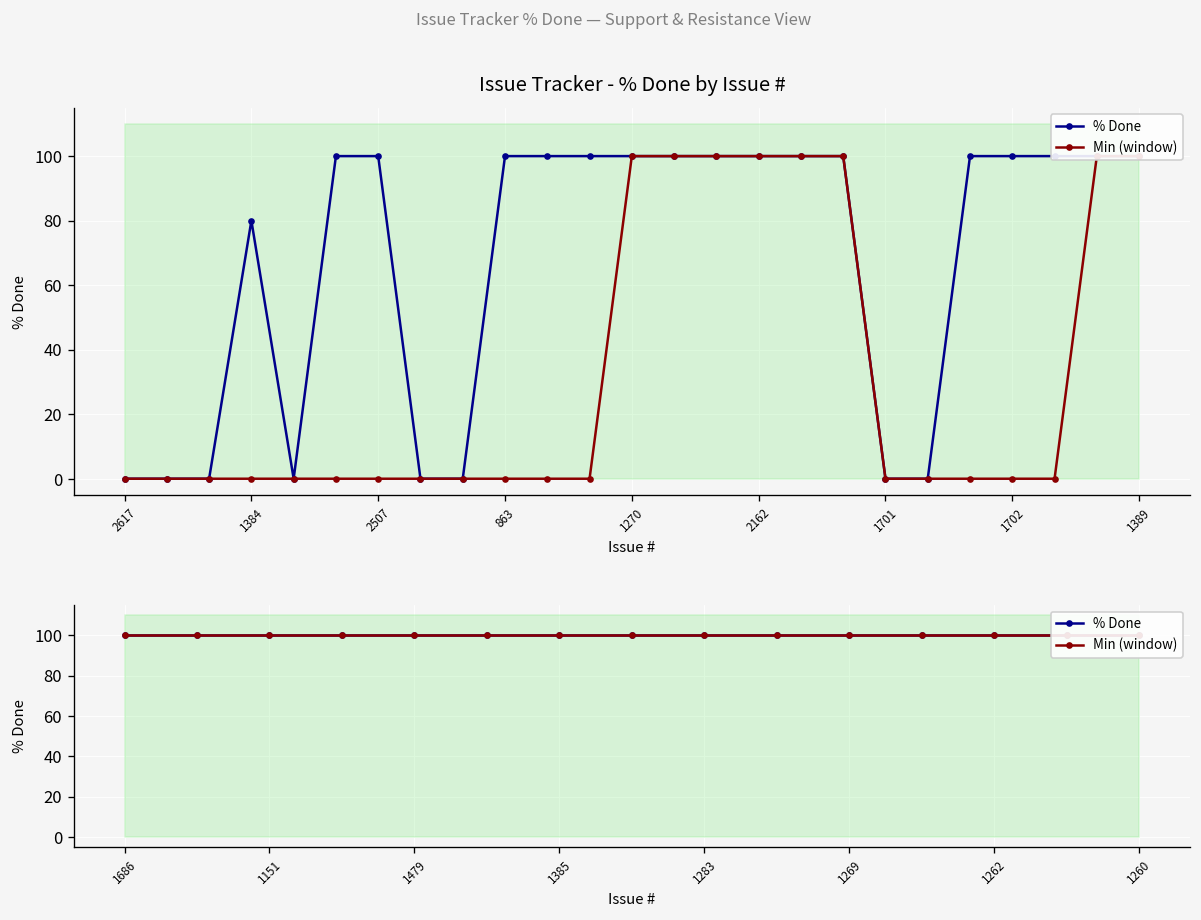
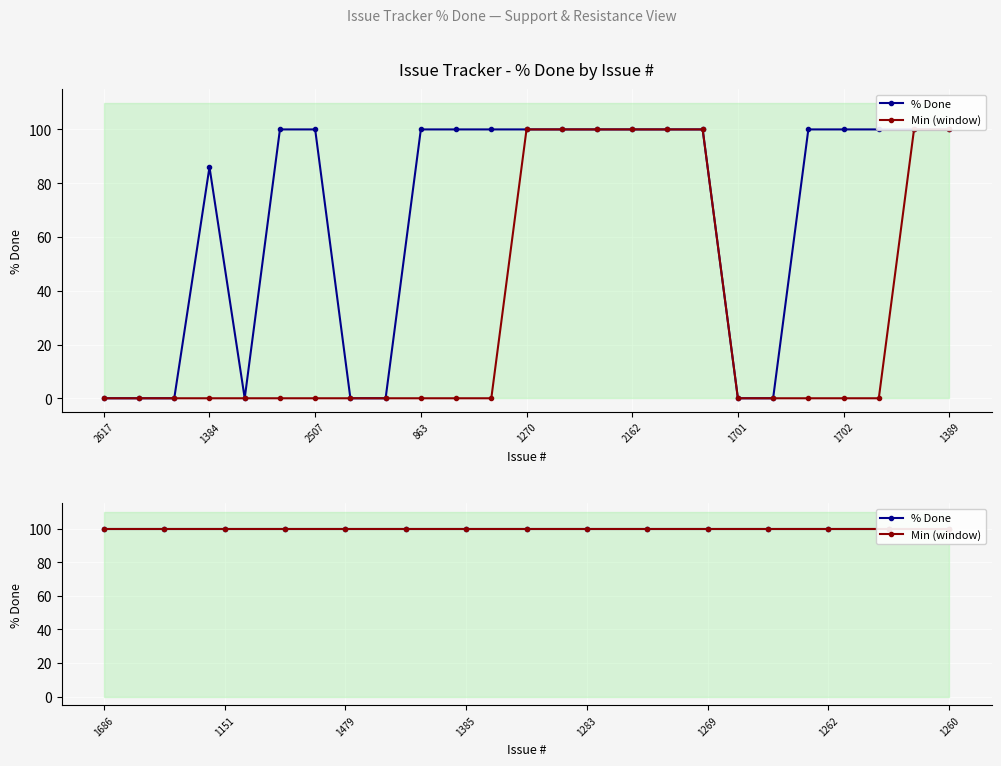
  {
    "Issue Tracker - % Done by Issue #": {
      "% Done": {
-       "1384": 80,
+       "1384": 86,
        "2507": 100,
        "863": 100,
        "1702": 100
      },
      "Min (window)": {
        "1384": 0,
        "2507": 0,
        "863": 0,
        "1702": 0
      }
    }
  }
